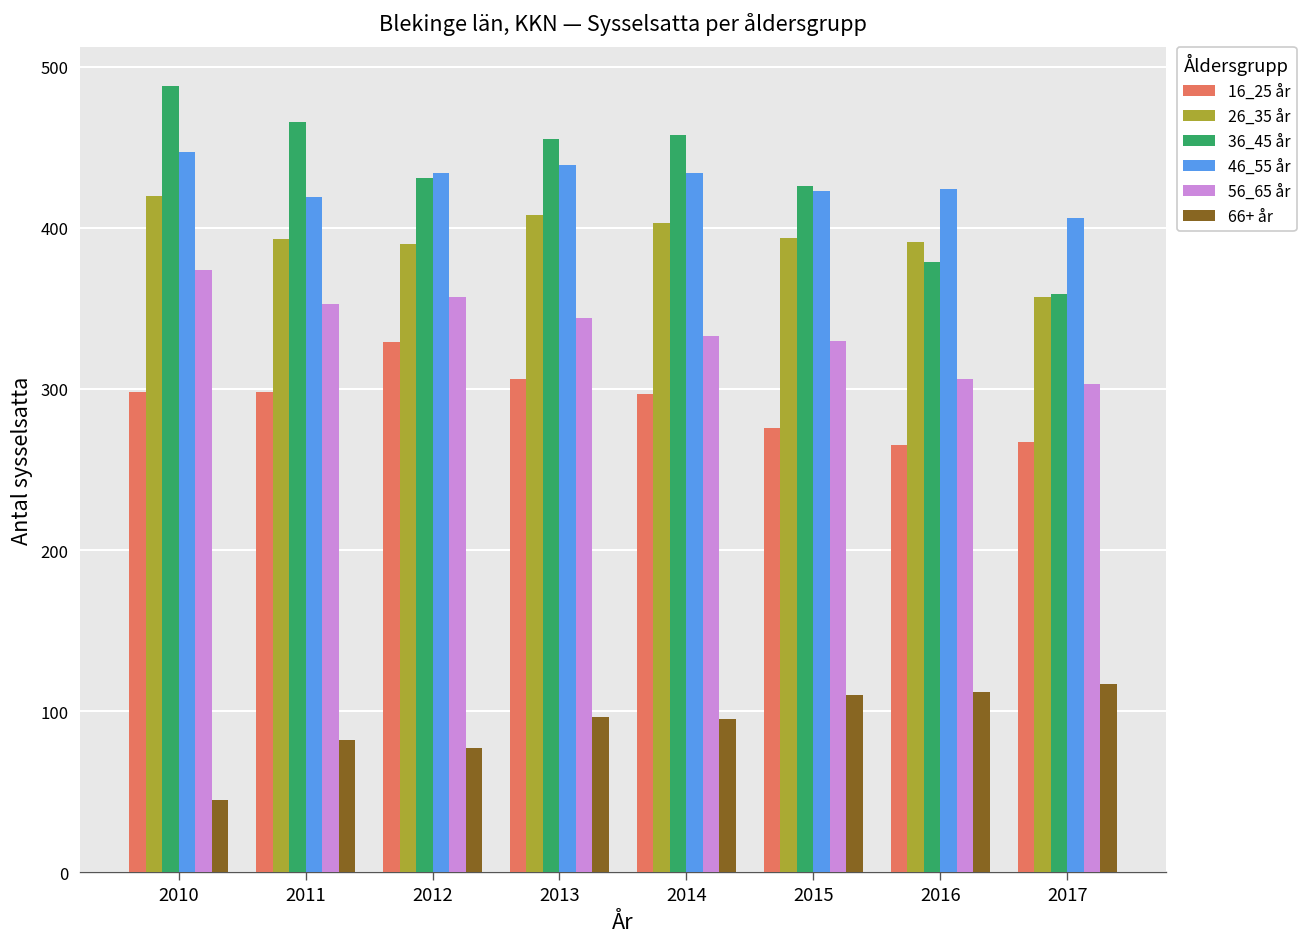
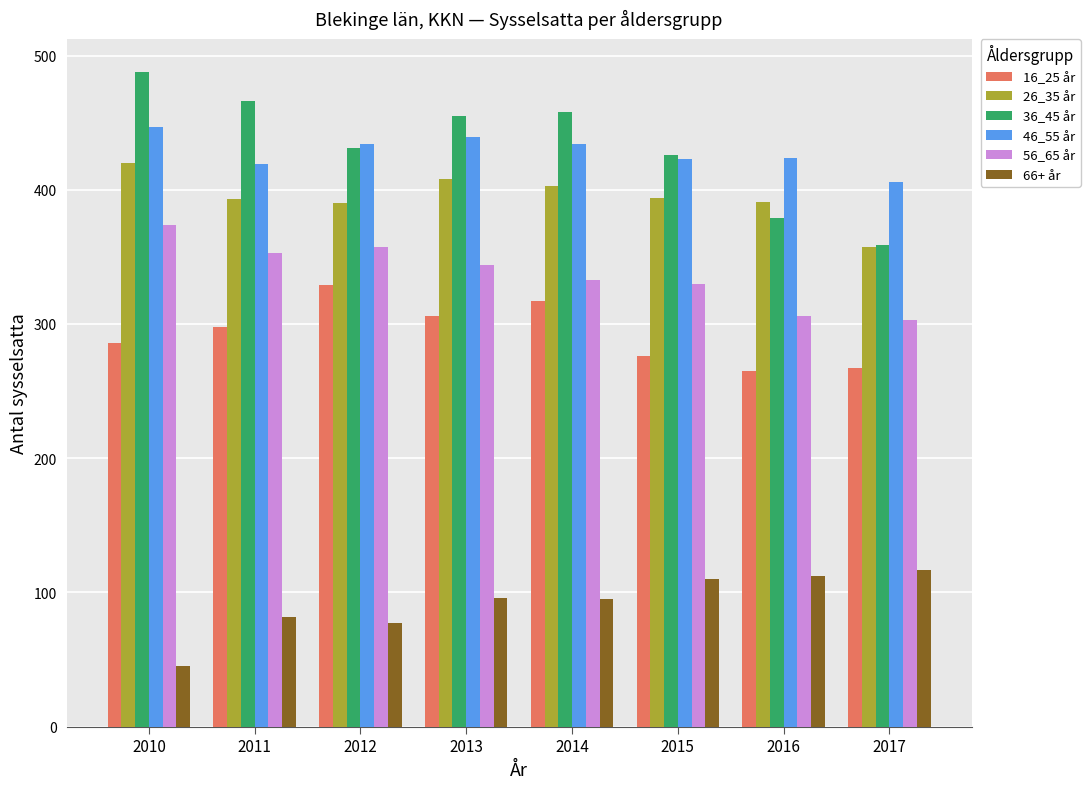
  {
    "16_25 år": {
-     "2010": 298,
+     "2010": 286,
      "2011": 298,
      "2012": 329,
      "2013": 306,
-     "2014": 297,
+     "2014": 317,
      "2015": 276,
      "2016": 265,
      "2017": 267
    },
    "26_35 år": {
      "2010": 420,
      "2011": 393,
      "2012": 390,
      "2013": 408,
      "2014": 403,
      "2015": 394,
      "2016": 391,
      "2017": 357
    },
    "36_45 år": {
      "2010": 488,
      "2011": 466,
      "2012": 431,
      "2013": 455,
      "2014": 458,
      "2015": 426,
      "2016": 379,
      "2017": 359
    },
    "46_55 år": {
      "2010": 447,
      "2011": 419,
      "2012": 434,
      "2013": 439,
      "2014": 434,
      "2015": 423,
      "2016": 424,
      "2017": 406
    },
    "56_65 år": {
      "2010": 374,
      "2011": 353,
      "2012": 357,
      "2013": 344,
      "2014": 333,
      "2015": 330,
      "2016": 306,
      "2017": 303
    },
    "66+ år": {
      "2010": 45,
      "2011": 82,
      "2012": 77,
      "2013": 96,
      "2014": 95,
      "2015": 110,
      "2016": 112,
      "2017": 117
    }
  }
